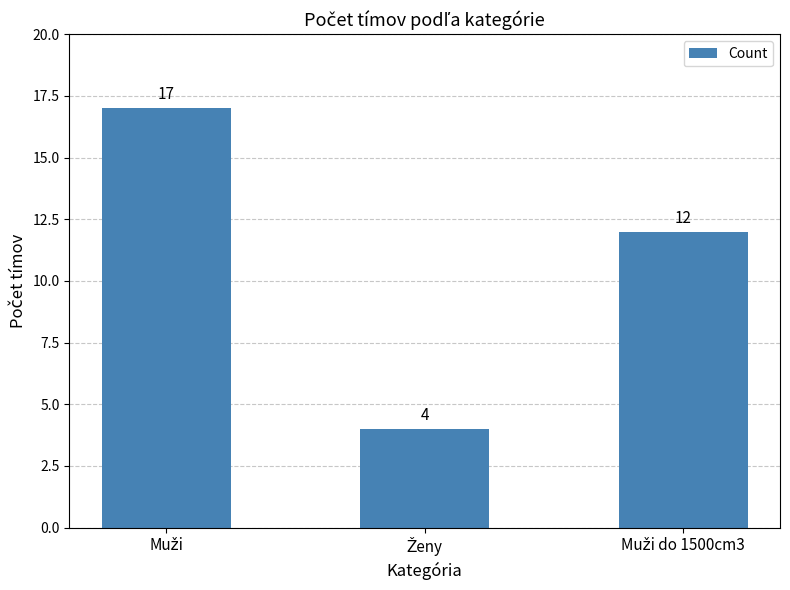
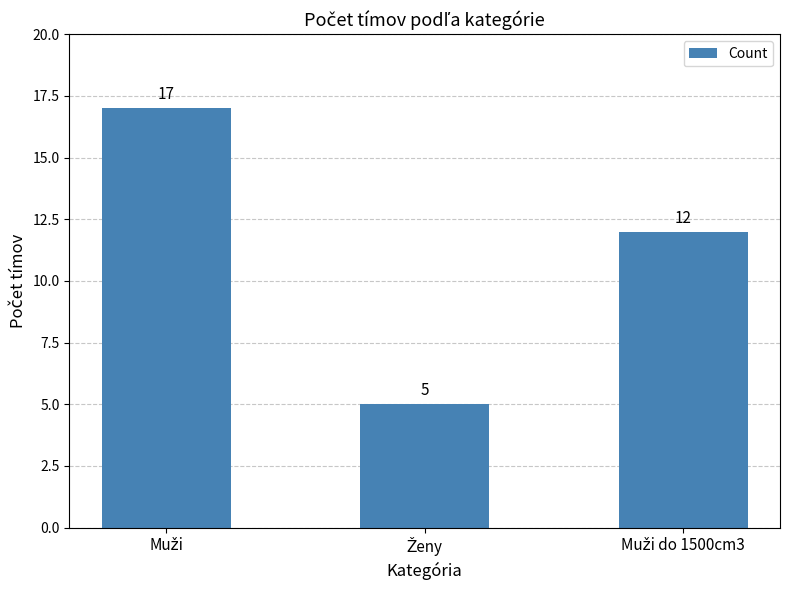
  {
    "Muži": 17,
-   "Ženy": 4,
+   "Ženy": 5,
    "Muži do 1500cm3": 12
  }
